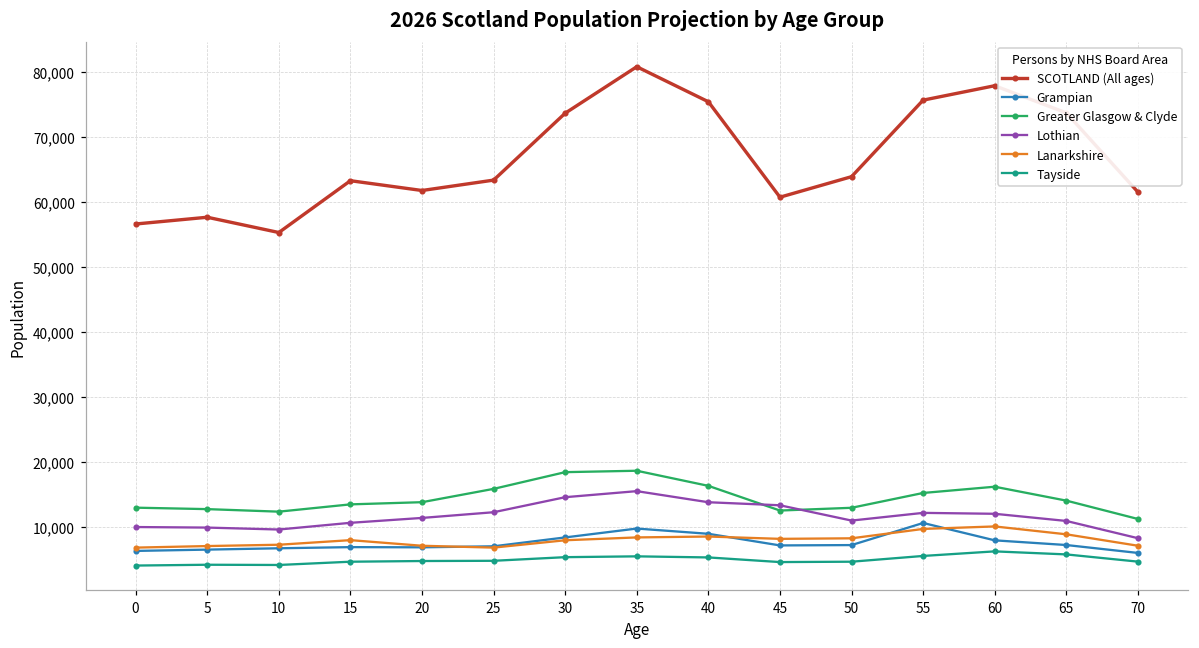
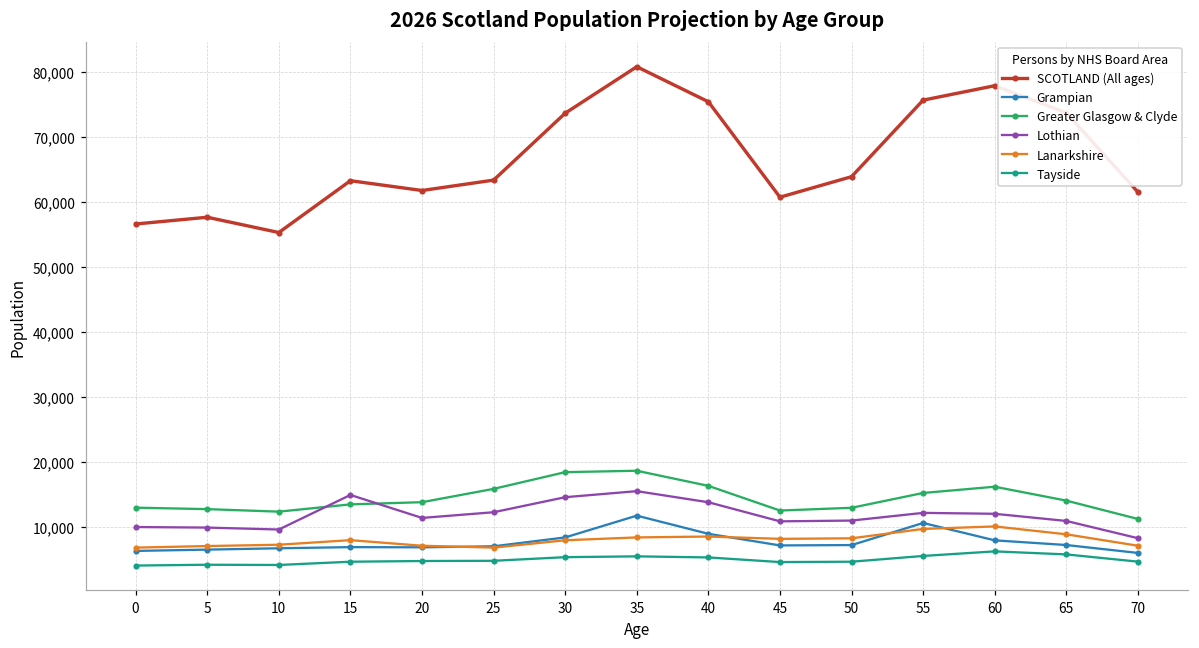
  {
    "SCOTLAND (All ages)": {
      "0": "57,000",
      "5": "58,000",
      "10": "55,000",
      "15": "63,000",
      "20": "62,000",
      "25": "63,000",
      "30": "74,000",
      "35": "81,000",
      "40": "75,000",
      "45": "61,000",
      "50": "64,000",
      "55": "76,000",
      "60": "78,000",
      "70": "61,000"
    },
    "Grampian": {
      "0": "6,000",
      "5": "7,000",
      "10": "7,000",
      "15": "7,000",
      "30": "8,000",
-     "35": "10,000",
+     "35": "12,000",
      "45": "7,000",
      "50": "7,000",
      "55": "11,000",
      "60": "8,000",
      "65": "7,000",
      "70": "6,000"
    },
    "Lothian": {
      "0": "10,000",
      "5": "10,000",
      "10": "10,000",
-     "15": "11,000",
+     "15": "15,000",
      "20": "11,000",
      "25": "12,000",
      "30": "15,000",
      "35": "16,000",
      "40": "14,000",
-     "45": "13,000",
+     "45": "11,000",
      "50": "11,000",
      "55": "12,000",
      "60": "12,000",
      "65": "11,000",
      "70": "8,000"
    },
    "Lanarkshire": {
      "0": "7,000",
      "5": "7,000",
      "10": "7,000",
      "15": "8,000",
      "30": "8,000",
      "35": "8,000",
      "45": "8,000",
      "50": "8,000",
      "55": "10,000",
      "60": "10,000",
      "65": "9,000",
      "70": "7,000"
    }
  }
